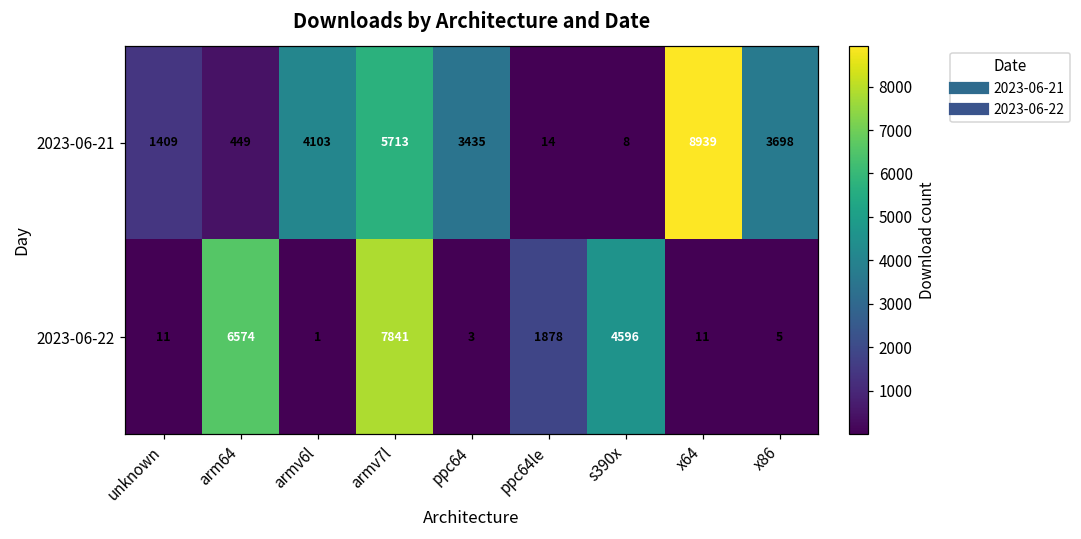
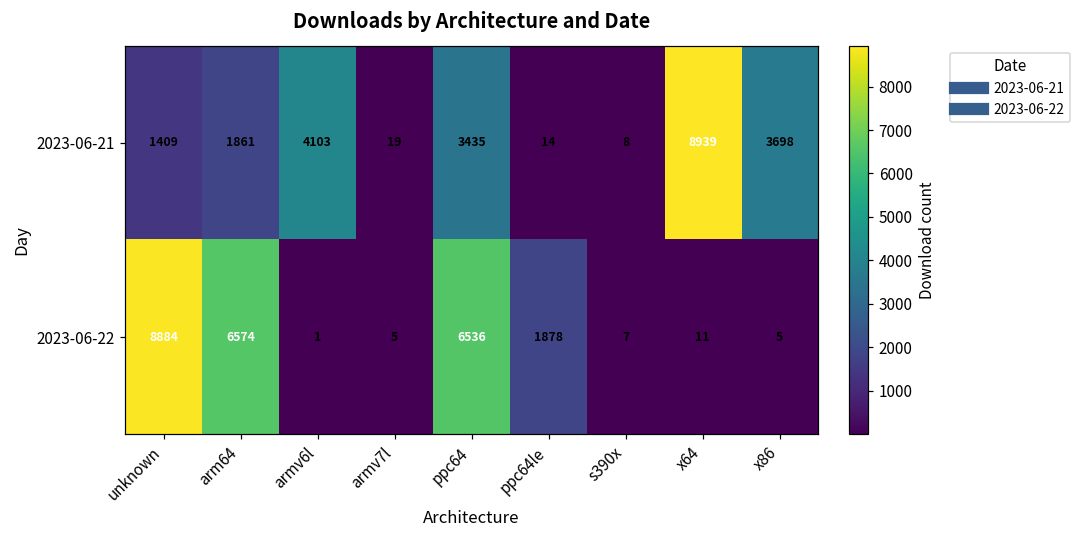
  {
    "2023-06-21": {
      "unknown": 1409,
-     "arm64": 449,
+     "arm64": 1861,
      "armv6l": 4103,
-     "armv7l": 5713,
+     "armv7l": 19,
      "ppc64": 3435,
      "ppc64le": 14,
      "s390x": 8,
      "x64": 8939,
      "x86": 3698
    },
    "2023-06-22": {
-     "unknown": 11,
+     "unknown": 8884,
      "arm64": 6574,
      "armv6l": 1,
-     "armv7l": 7841,
-     "ppc64": 3,
+     "armv7l": 5,
+     "ppc64": 6536,
      "ppc64le": 1878,
-     "s390x": 4596,
+     "s390x": 7,
      "x64": 11,
      "x86": 5
    }
  }
